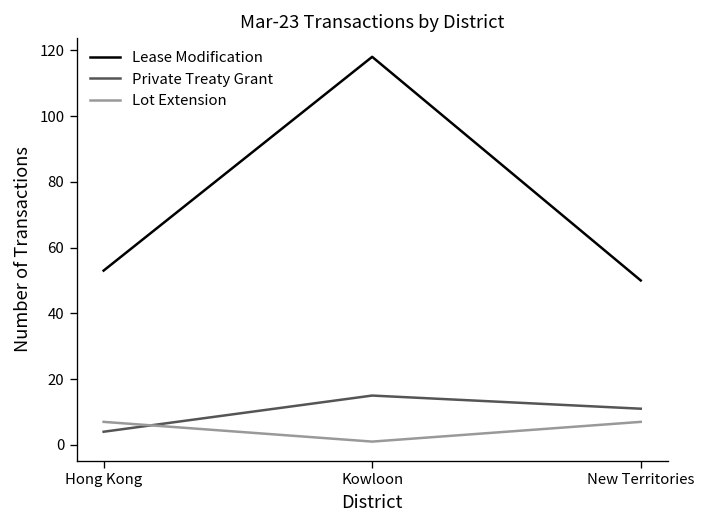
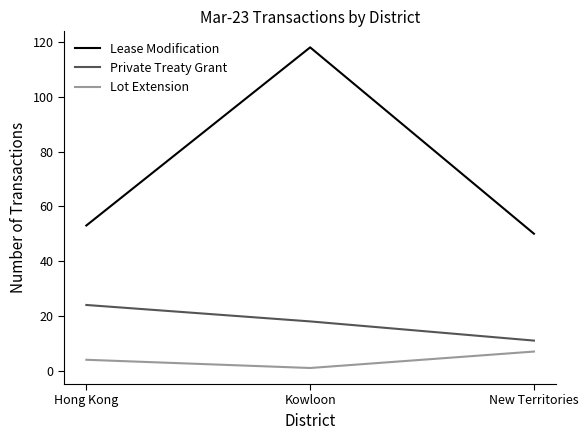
  {
    "Lease Modification": {
      "Hong Kong": 53,
      "Kowloon": 118,
      "New Territories": 50
    },
    "Private Treaty Grant": {
-     "Hong Kong": 4,
-     "Kowloon": 15,
+     "Hong Kong": 24,
+     "Kowloon": 18,
      "New Territories": 11
    },
    "Lot Extension": {
-     "Hong Kong": 7,
+     "Hong Kong": 4,
      "Kowloon": 1,
      "New Territories": 7
    }
  }
